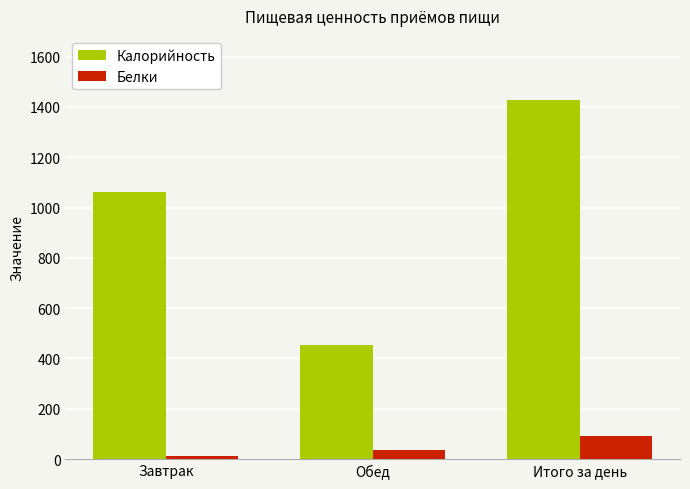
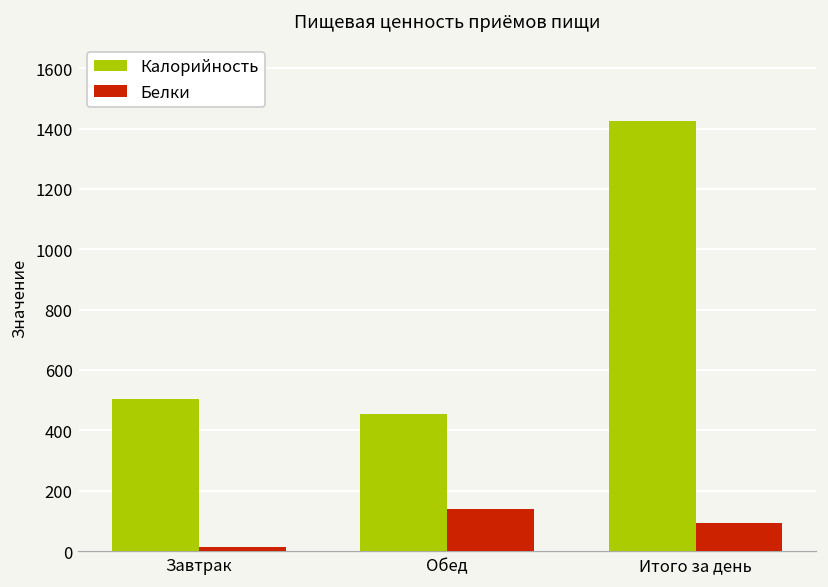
  {
    "Калорийность": {
-     "Завтрак": 1060,
+     "Завтрак": 500,
      "Обед": 460,
      "Итого за день": 1430
    },
    "Белки": {
      "Завтрак": 10,
-     "Обед": 30,
+     "Обед": 140,
      "Итого за день": 90
    }
  }
